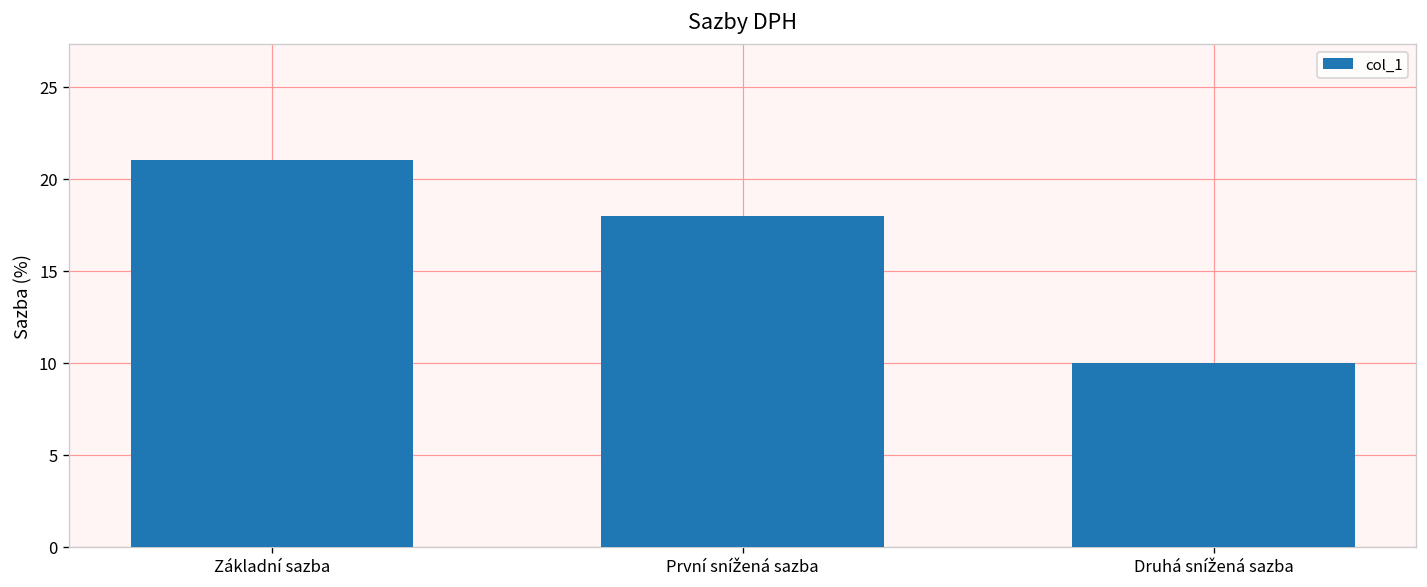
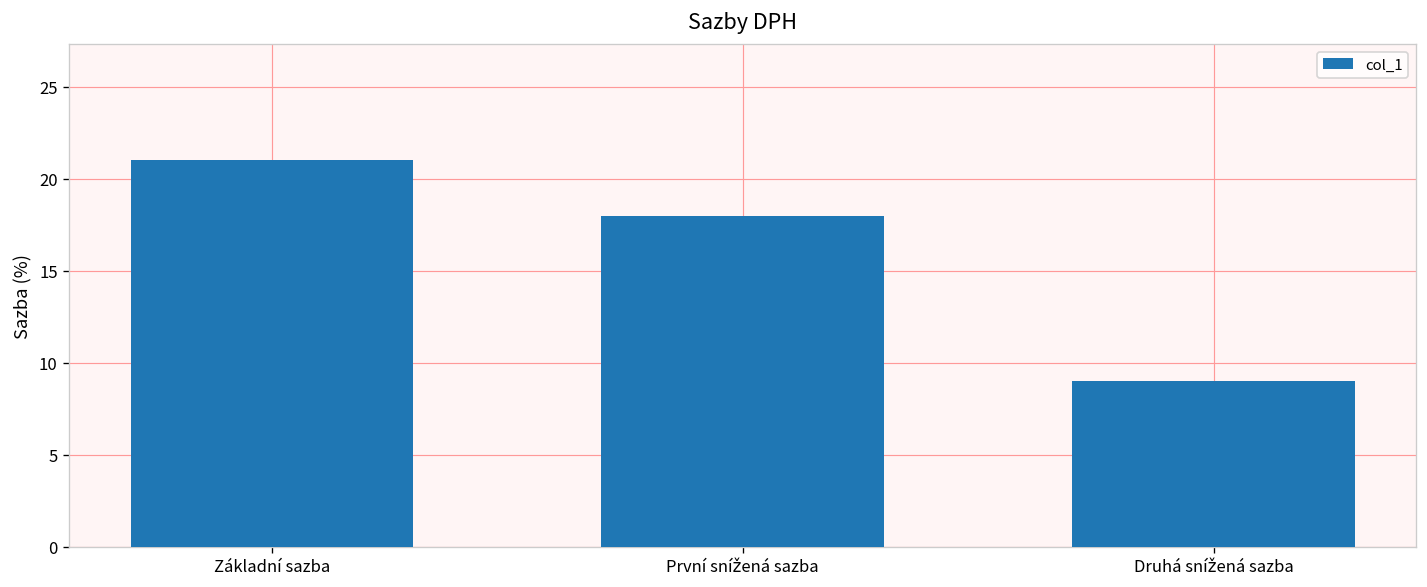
  {
    "Základní sazba": 21,
    "První snížená sazba": 18,
-   "Druhá snížená sazba": 10
+   "Druhá snížená sazba": 9
  }
